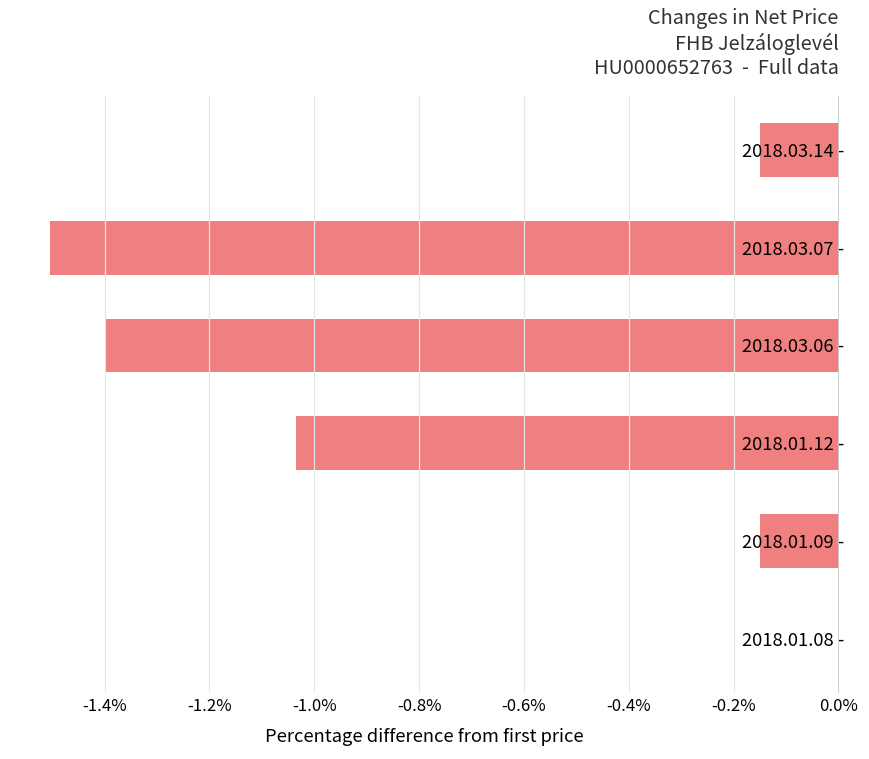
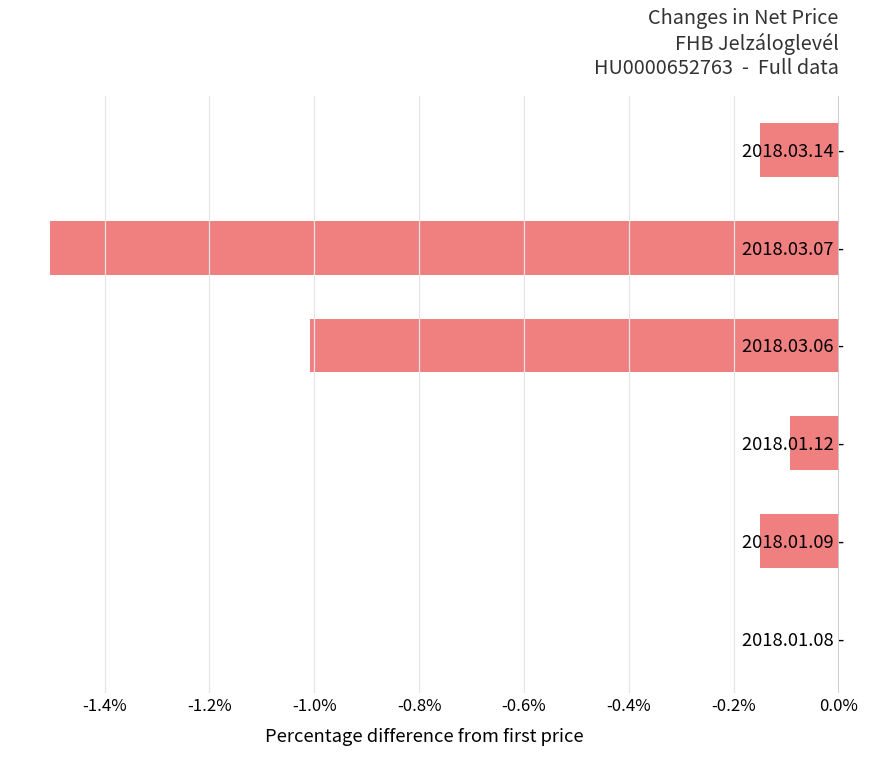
  {
    "2018.03.14 -": "-0.15%",
    "2018.03.07 -": "-1.50%",
-   "2018.03.06 -": "-1.40%",
-   "2018.01.12 -": "-1.04%",
+   "2018.03.06 -": "-1.01%",
+   "2018.01.12 -": "-0.09%",
    "2018.01.09 -": "-0.15%",
    "2018.01.08 -": "0.00%"
  }
